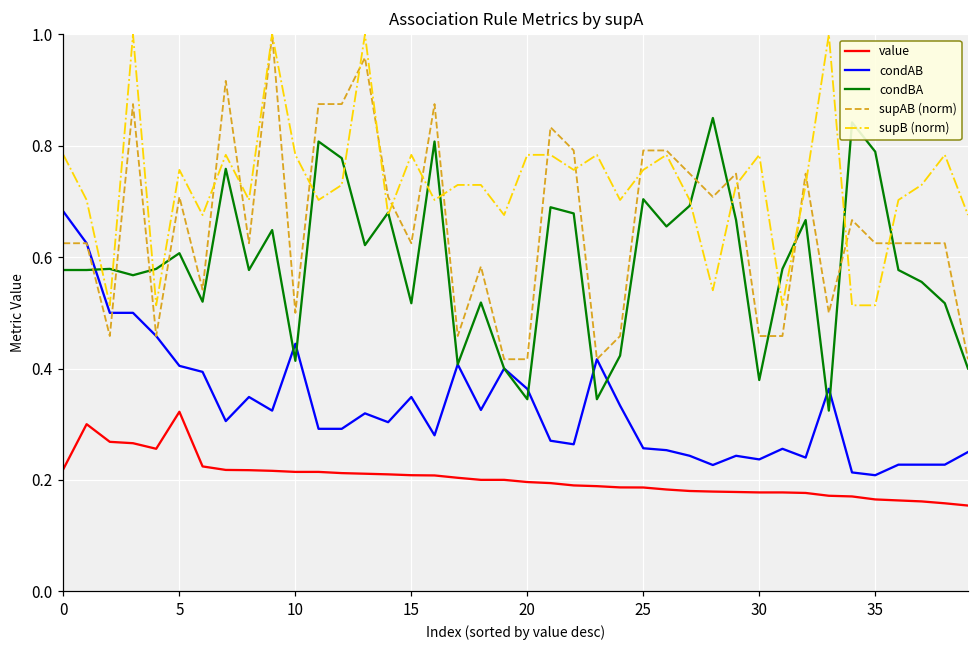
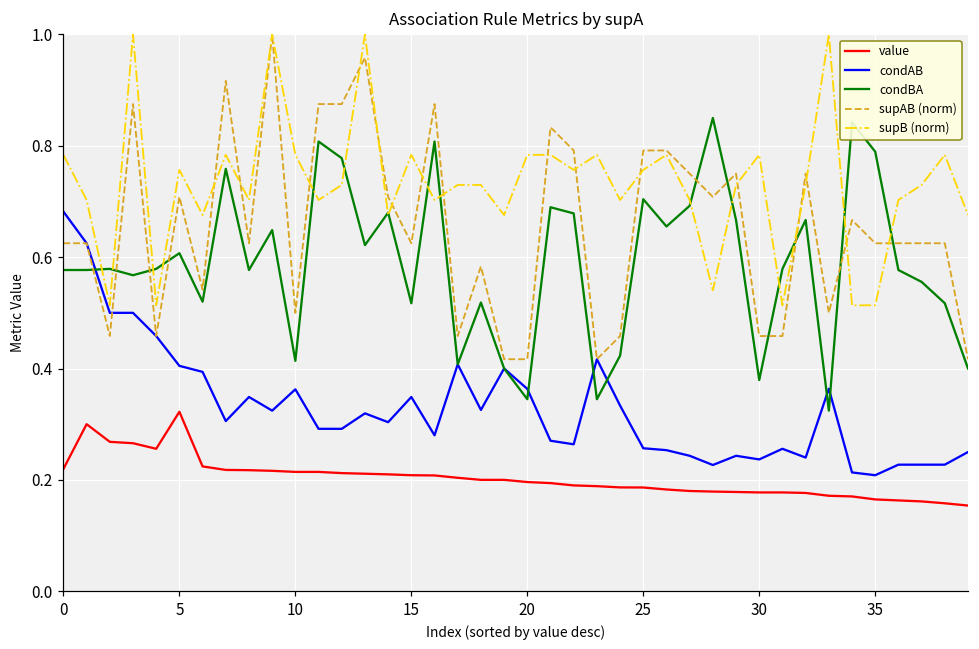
  {
    "value": {
      "0": 0.22,
      "5": 0.32,
      "10": 0.21,
      "15": 0.21,
      "20": 0.20,
      "25": 0.19,
      "30": 0.18,
      "35": 0.16
    },
    "condAB": {
      "0": 0.68,
      "5": 0.40,
-     "10": 0.44,
+     "10": 0.36,
      "15": 0.35,
      "20": 0.36,
      "25": 0.26,
      "30": 0.24,
      "35": 0.21
    },
    "condBA": {
      "0": 0.58,
      "5": 0.61,
      "10": 0.41,
      "15": 0.52,
      "20": 0.34,
      "25": 0.70,
      "30": 0.38,
      "35": 0.79
    },
    "supAB (norm)": {
      "0": 0.63,
      "5": 0.71,
      "10": 0.50,
      "15": 0.63,
      "20": 0.42,
      "25": 0.79,
      "30": 0.46,
      "35": 0.63
    },
    "supB (norm)": {
      "0": 0.78,
      "5": 0.76,
      "10": 0.78,
      "15": 0.78,
      "20": 0.78,
      "25": 0.76,
      "30": 0.78,
      "35": 0.51
    }
  }
